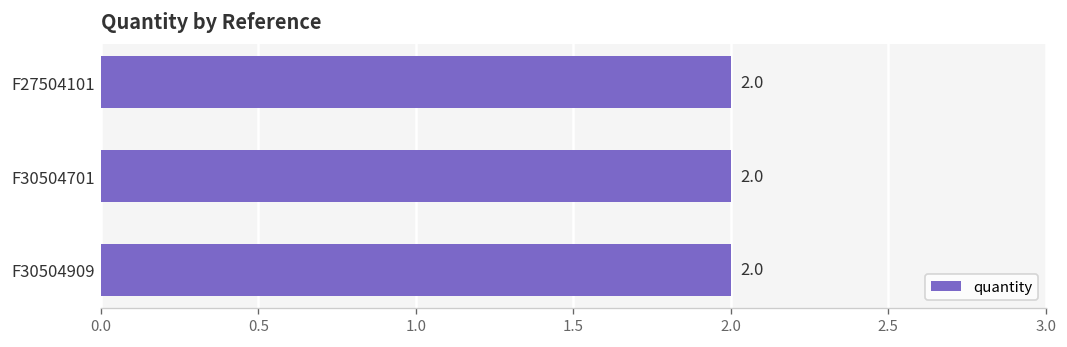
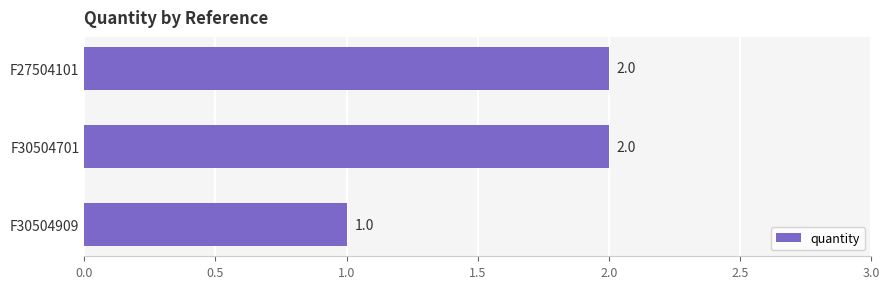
  {
    "F27504101": 2.0,
    "F30504701": 2.0,
-   "F30504909": 2.0
+   "F30504909": 1.0
  }
